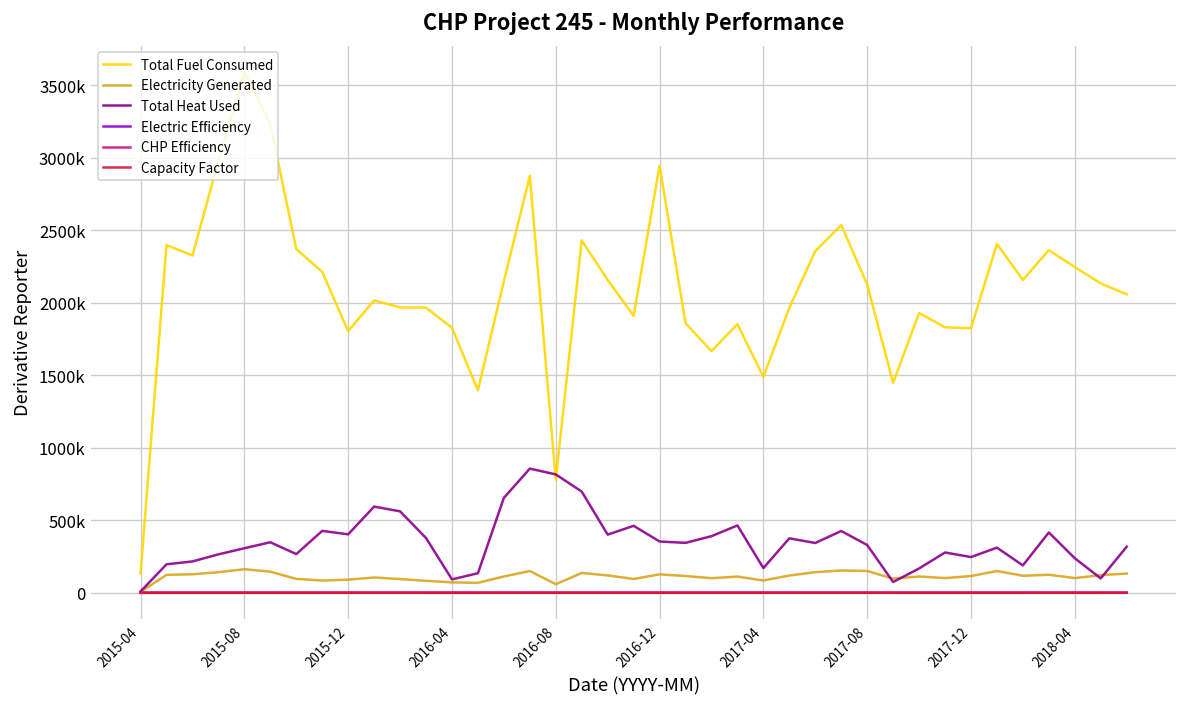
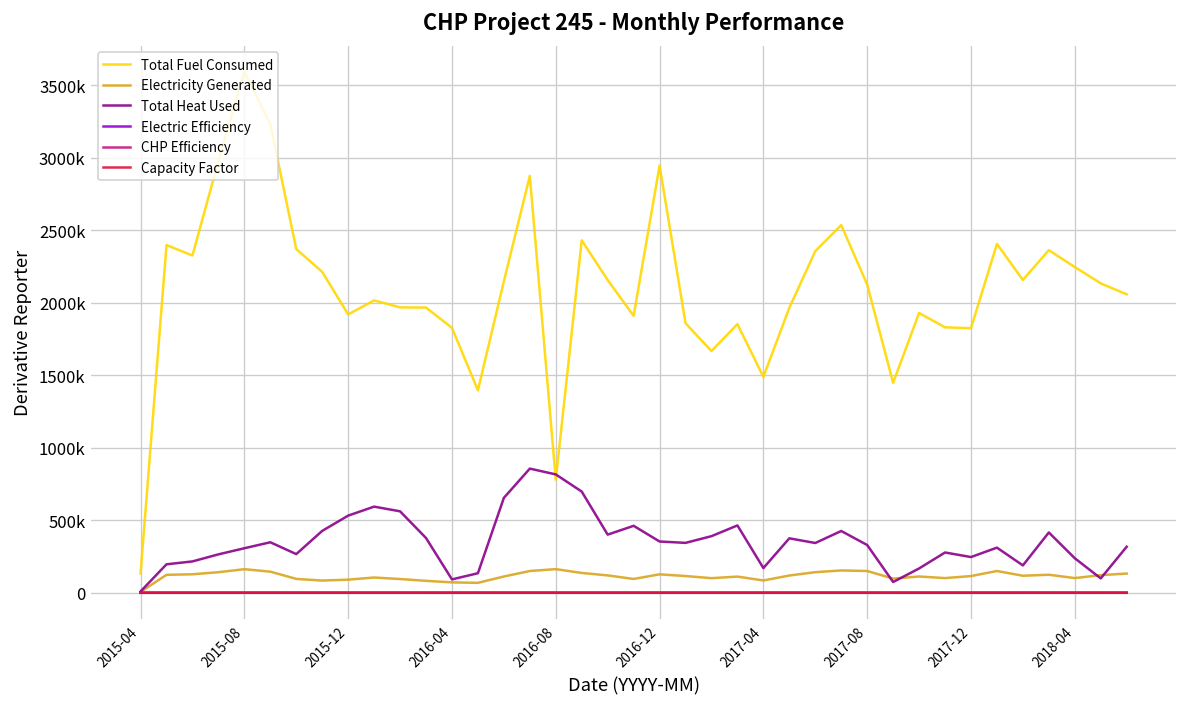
  {
    "Total Fuel Consumed": {
      "2015-04": 130000,
-     "2015-12": 1800000,
+     "2015-12": 1920000,
      "2016-04": 1830000,
      "2016-08": 780000,
      "2016-12": 2950000,
      "2017-04": 1490000,
      "2017-08": 2130000,
      "2017-12": 1820000,
      "2018-04": 2250000
    },
    "Electricity Generated": {
      "2015-08": 160000,
      "2015-12": 90000,
-     "2016-08": 60000,
+     "2016-08": 160000,
      "2016-12": 130000,
      "2017-04": 80000,
      "2017-08": 150000,
      "2017-12": 120000,
      "2018-04": 100000
    },
    "Total Heat Used": {
      "2015-08": 310000,
-     "2015-12": 400000,
+     "2015-12": 530000,
      "2016-08": 820000,
      "2016-12": 350000,
      "2017-04": 170000,
      "2017-08": 330000,
      "2017-12": 250000,
      "2018-04": 240000
    },
    "Capacity Factor": {
      "2015-08": 0,
      "2015-12": 0,
      "2016-04": 0,
      "2016-08": 0,
      "2016-12": 0,
      "2017-04": 0,
      "2017-08": 0,
      "2017-12": 0,
      "2018-04": 0
    }
  }
